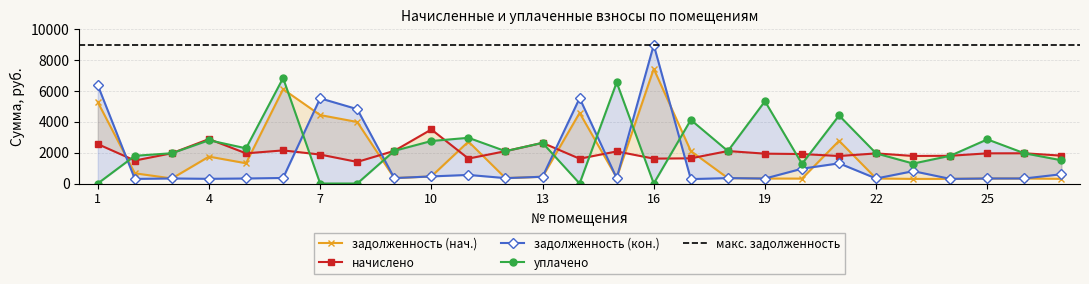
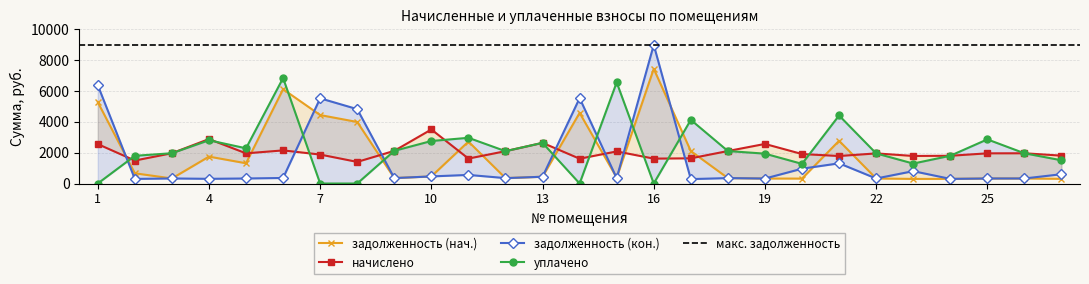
  {
    "начислено": {
      "1": 2600,
      "7": 1900,
      "16": 1600,
-     "19": 1900
+     "19": 2600
    },
    "уплачено": {
      "1": 0,
      "7": 0,
      "16": 0,
-     "19": 5300
+     "19": 1900
    }
  }
